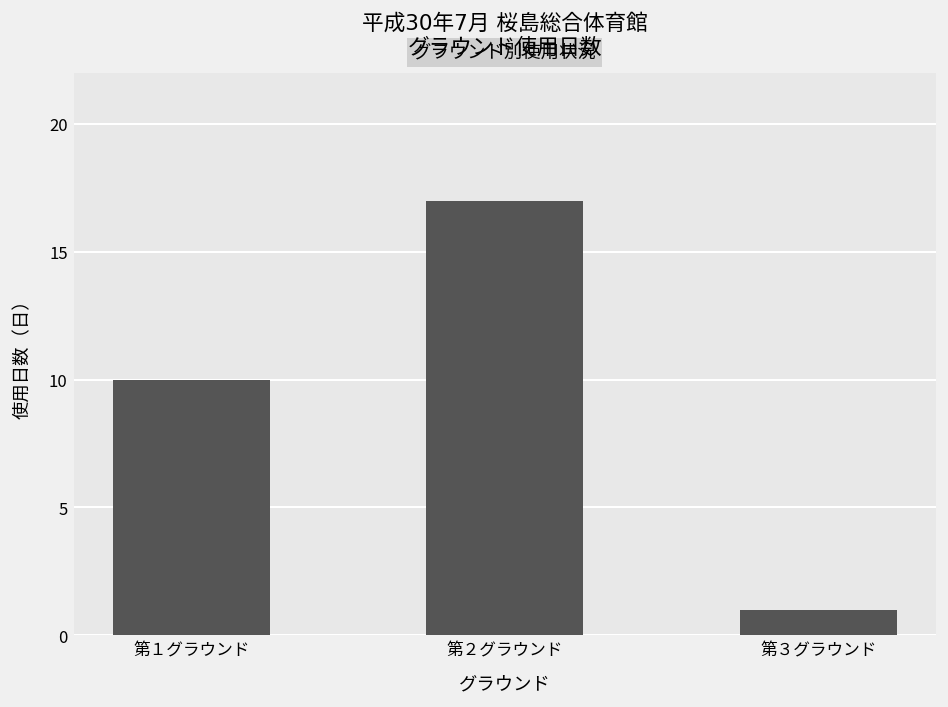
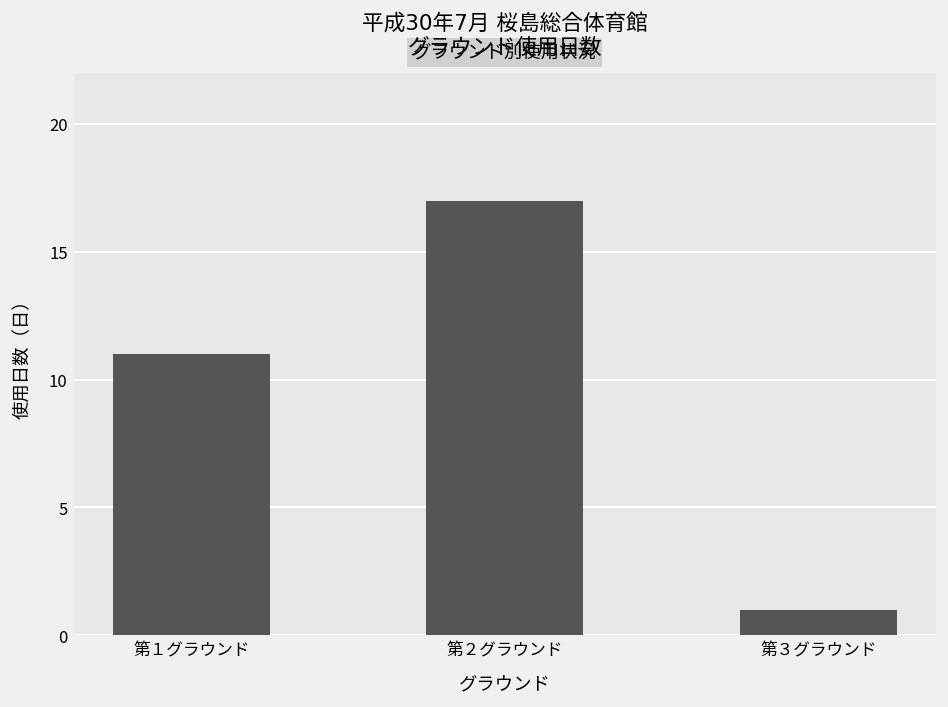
  {
-   "第１グラウンド": 10,
+   "第１グラウンド": 11,
    "第２グラウンド": 17,
    "第３グラウンド": 1
  }
